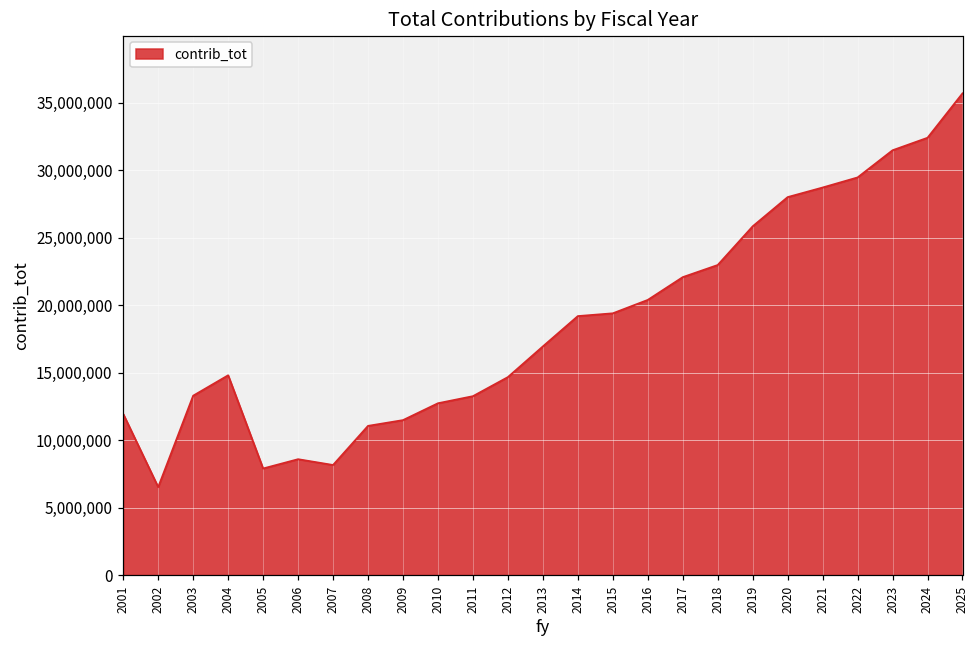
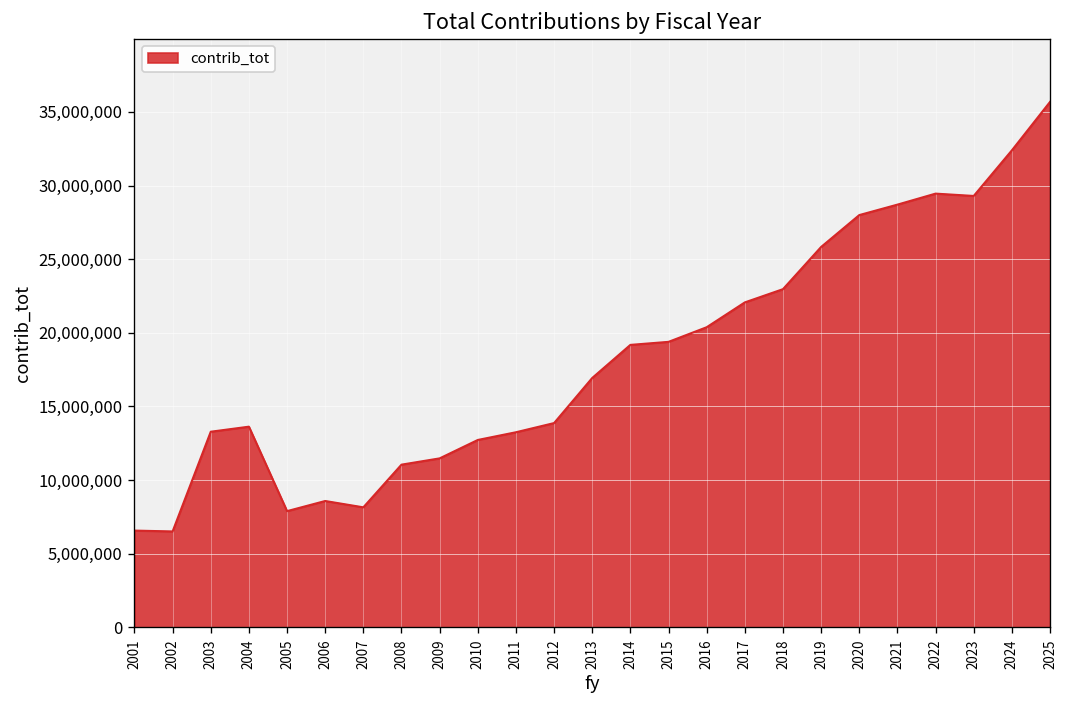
  {
-   "2001": "11,900,000",
+   "2001": "6,600,000",
    "2002": "6,500,000",
    "2003": "13,300,000",
-   "2004": "14,800,000",
+   "2004": "13,600,000",
    "2005": "7,900,000",
    "2006": "8,600,000",
    "2007": "8,200,000",
    "2008": "11,100,000",
    "2009": "11,500,000",
    "2010": "12,700,000",
    "2011": "13,300,000",
-   "2012": "14,700,000",
+   "2012": "13,900,000",
    "2013": "16,900,000",
    "2014": "19,200,000",
    "2015": "19,400,000",
    "2016": "20,400,000",
    "2017": "22,100,000",
    "2018": "23,000,000",
    "2019": "25,800,000",
    "2020": "28,000,000",
    "2021": "28,700,000",
    "2022": "29,500,000",
-   "2023": "31,500,000",
+   "2023": "29,300,000",
    "2024": "32,400,000",
    "2025": "35,700,000"
  }
